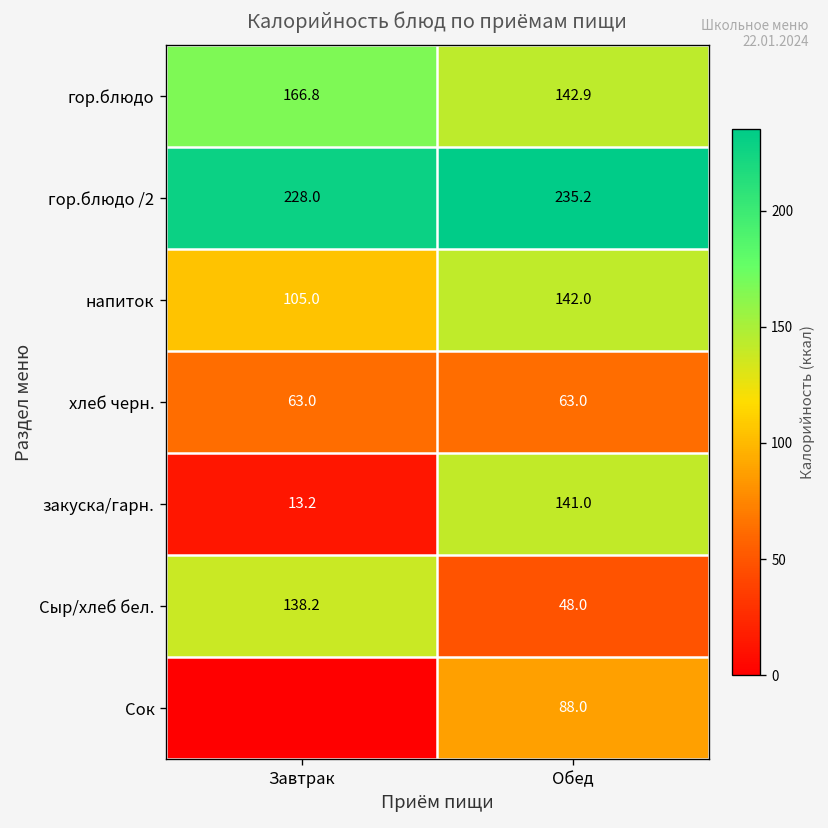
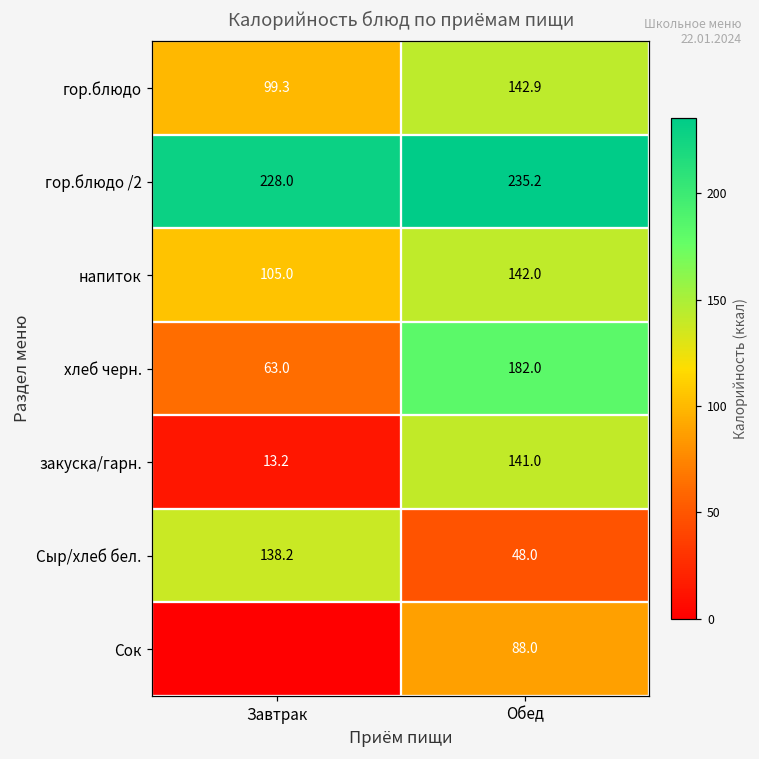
  {
    "гор.блюдо": {
-     "Завтрак": 166.8,
+     "Завтрак": 99.3,
      "Обед": 142.9
    },
    "гор.блюдо /2": {
      "Завтрак": 228.0,
      "Обед": 235.2
    },
    "напиток": {
      "Завтрак": 105.0,
      "Обед": 142.0
    },
    "хлеб черн.": {
      "Завтрак": 63.0,
-     "Обед": 63.0
+     "Обед": 182.0
    },
    "закуска/гарн.": {
      "Завтрак": 13.2,
      "Обед": 141.0
    },
    "Сыр/хлеб бел.": {
      "Завтрак": 138.2,
      "Обед": 48.0
    },
    "Сок": {
      "Обед": 88.0
    }
  }
